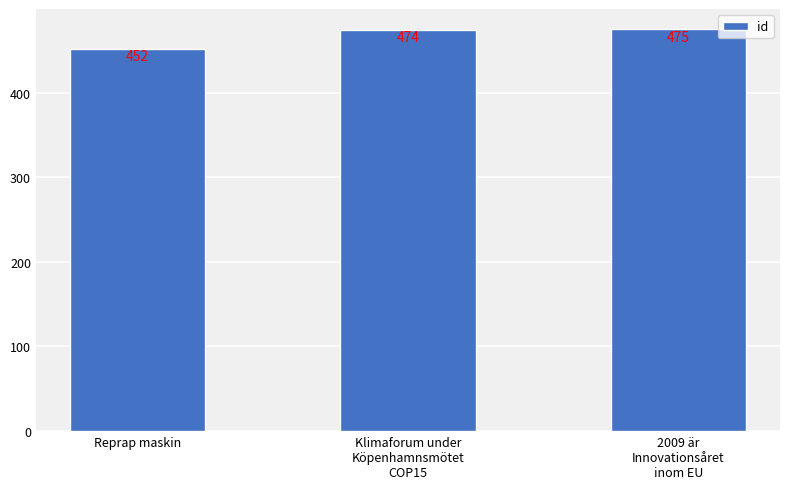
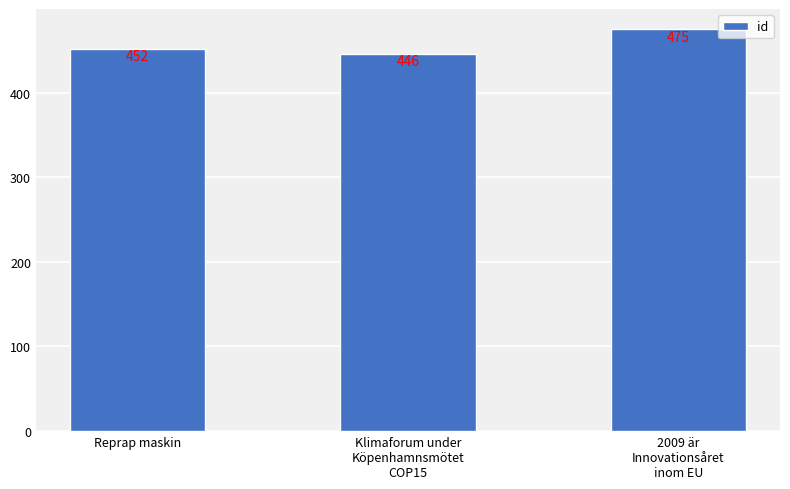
  {
    "Reprap maskin": 452,
-   "Klimaforum under Köpenhamnsmötet COP15": 474,
+   "Klimaforum under Köpenhamnsmötet COP15": 446,
    "2009 är Innovationsåret inom EU": 475
  }
